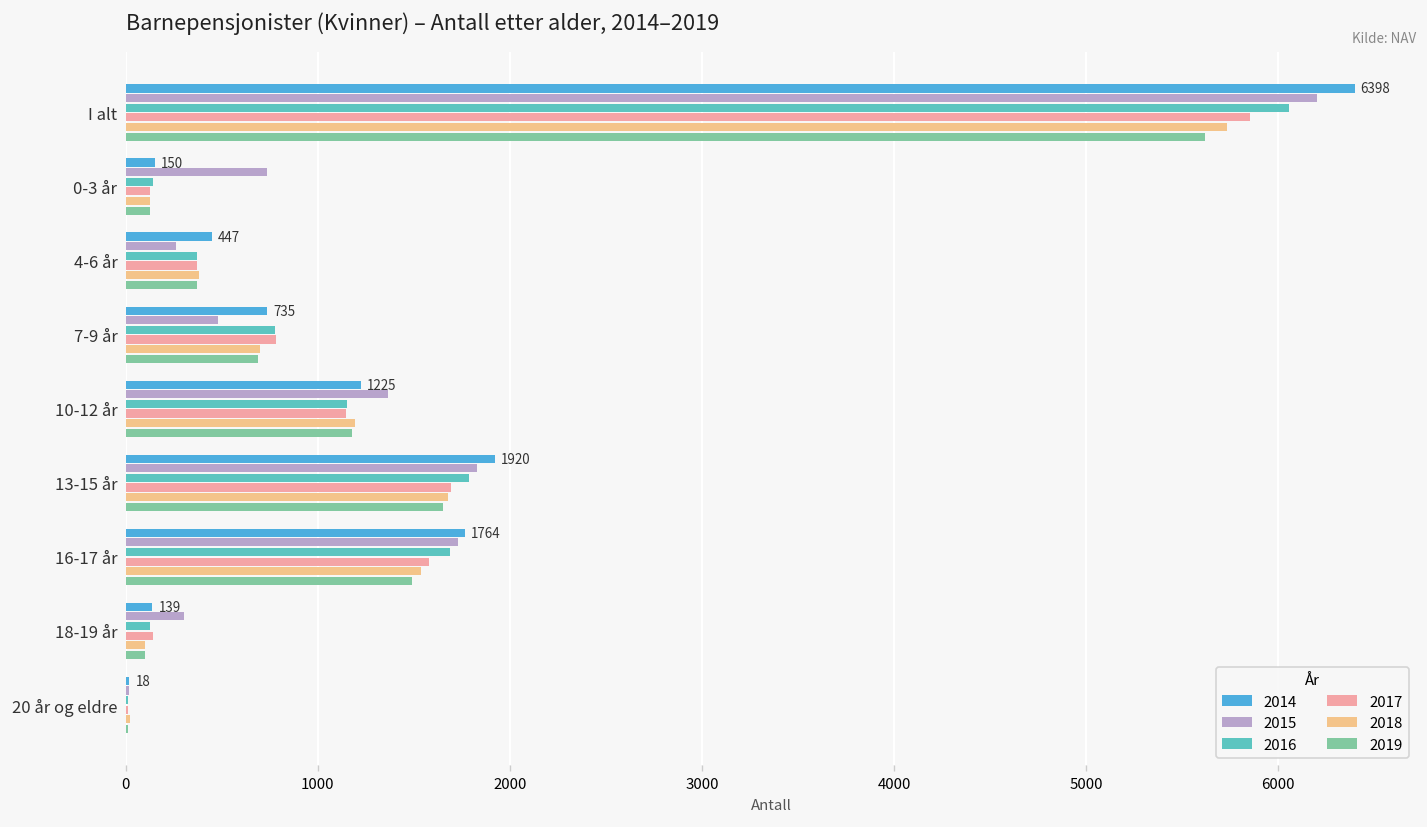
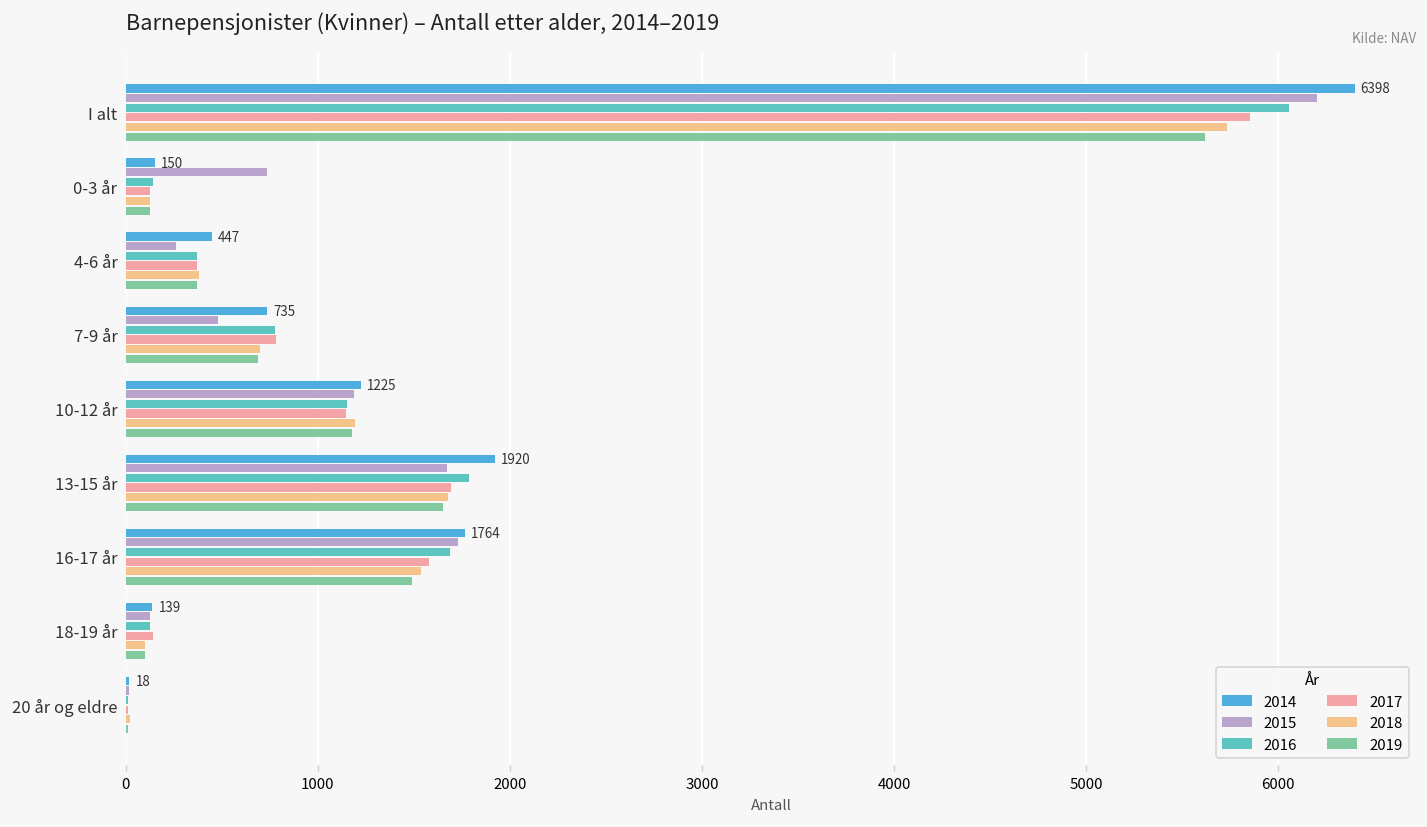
  {
    "2015": {
      "I alt": 6200,
      "0-3 år": 740,
      "4-6 år": 260,
      "7-9 år": 480,
-     "10-12 år": 1360,
-     "13-15 år": 1830,
+     "10-12 år": 1190,
+     "13-15 år": 1670,
      "16-17 år": 1730,
-     "18-19 år": 310,
+     "18-19 år": 120,
      "20 år og eldre": 20
    }
  }
